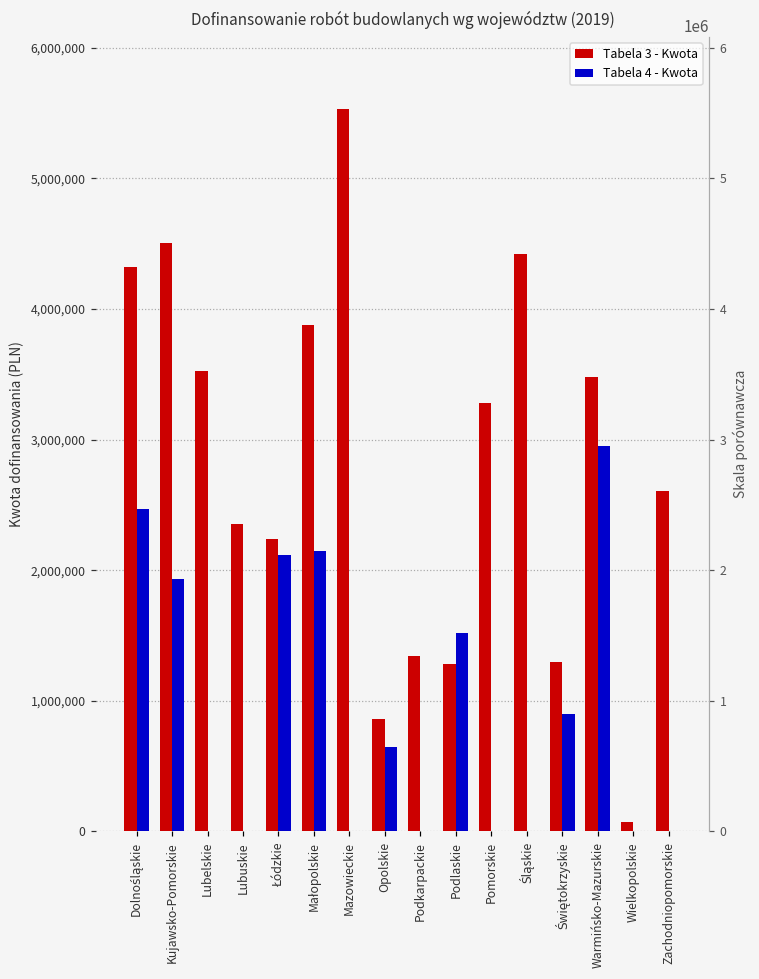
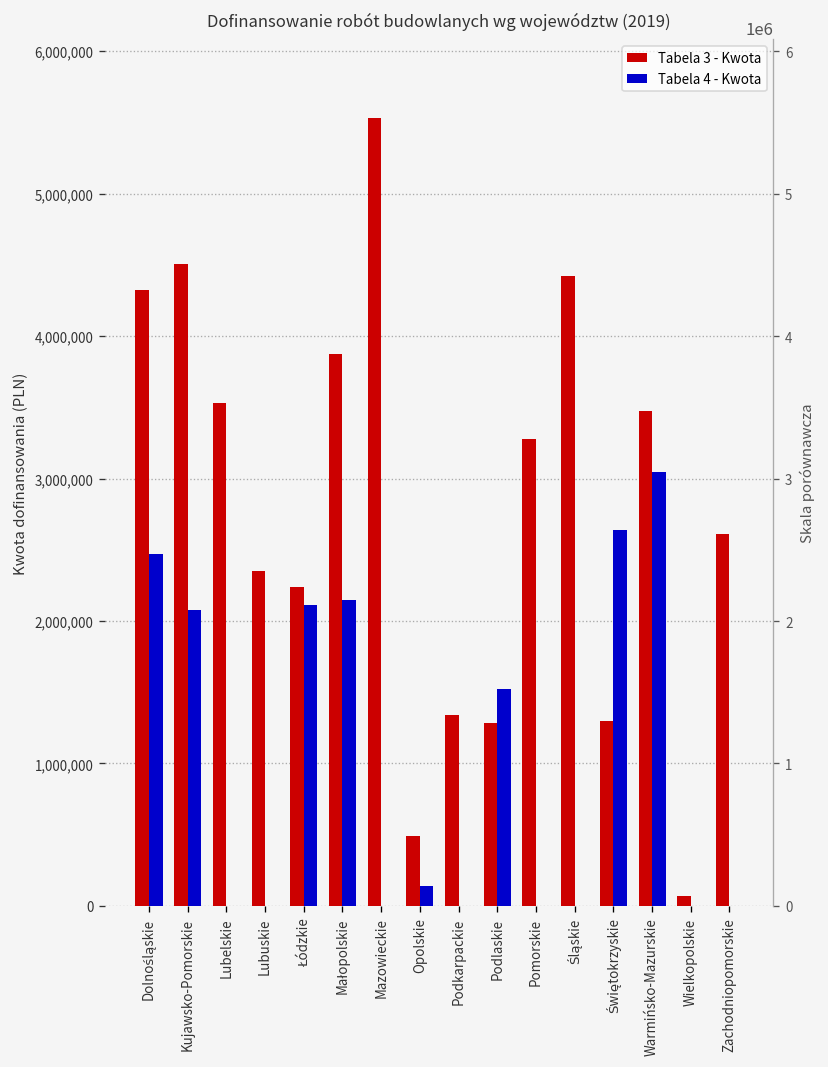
  {
    "Tabela 3 - Kwota": {
      "Dolnośląskie": "4,320,000",
      "Kujawsko-Pomorskie": "4,510,000",
      "Lubelskie": "3,530,000",
      "Lubuskie": "2,350,000",
      "Łódzkie": "2,240,000",
      "Małopolskie": "3,870,000",
      "Mazowieckie": "5,530,000",
-     "Opolskie": "860,000",
+     "Opolskie": "490,000",
      "Podkarpackie": "1,340,000",
      "Podlaskie": "1,280,000",
      "Pomorskie": "3,280,000",
      "Śląskie": "4,420,000",
      "Świętokrzyskie": "1,300,000",
      "Warmińsko-Mazurskie": "3,480,000",
      "Wielkopolskie": "70,000",
      "Zachodniopomorskie": "2,610,000"
    },
    "Tabela 4 - Kwota": {
      "Dolnośląskie": "2,470,000",
-     "Kujawsko-Pomorskie": "1,930,000",
+     "Kujawsko-Pomorskie": "2,080,000",
      "Lubelskie": "0",
      "Lubuskie": "0",
      "Łódzkie": "2,120,000",
      "Małopolskie": "2,150,000",
      "Mazowieckie": "0",
-     "Opolskie": "650,000",
+     "Opolskie": "140,000",
      "Podkarpackie": "0",
      "Podlaskie": "1,520,000",
      "Pomorskie": "0",
      "Śląskie": "0",
-     "Świętokrzyskie": "900,000",
-     "Warmińsko-Mazurskie": "2,950,000",
+     "Świętokrzyskie": "2,640,000",
+     "Warmińsko-Mazurskie": "3,050,000",
      "Wielkopolskie": "0",
      "Zachodniopomorskie": "0"
    }
  }
